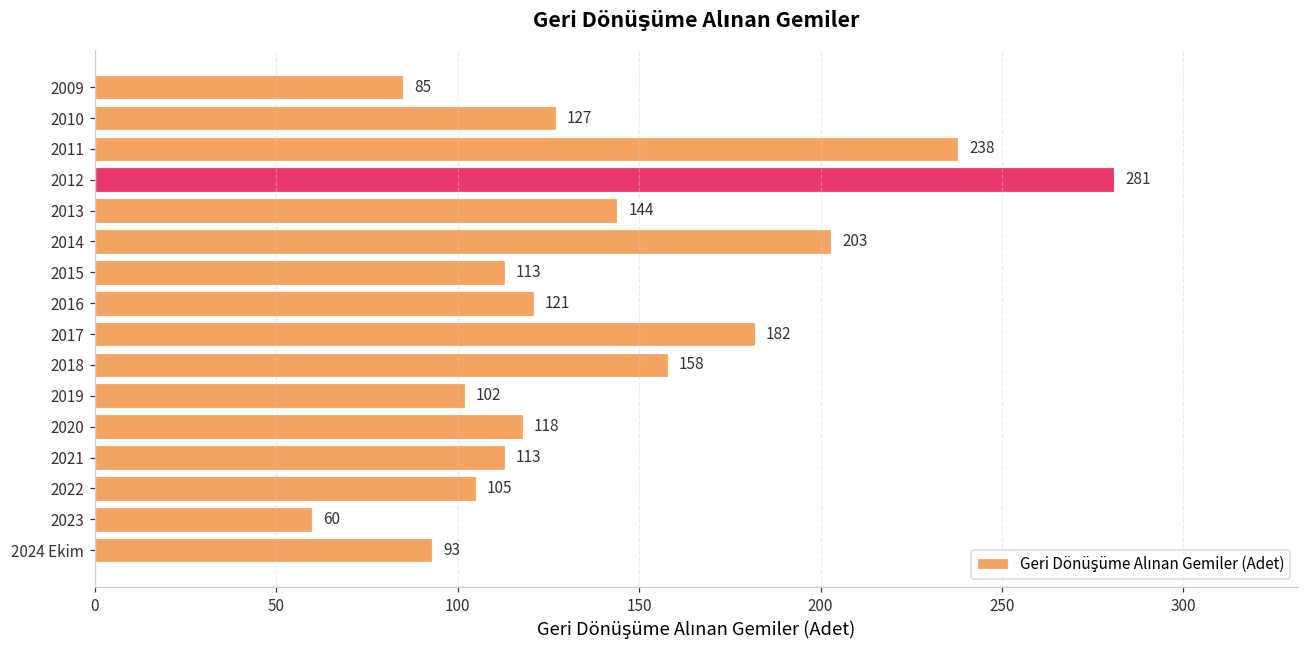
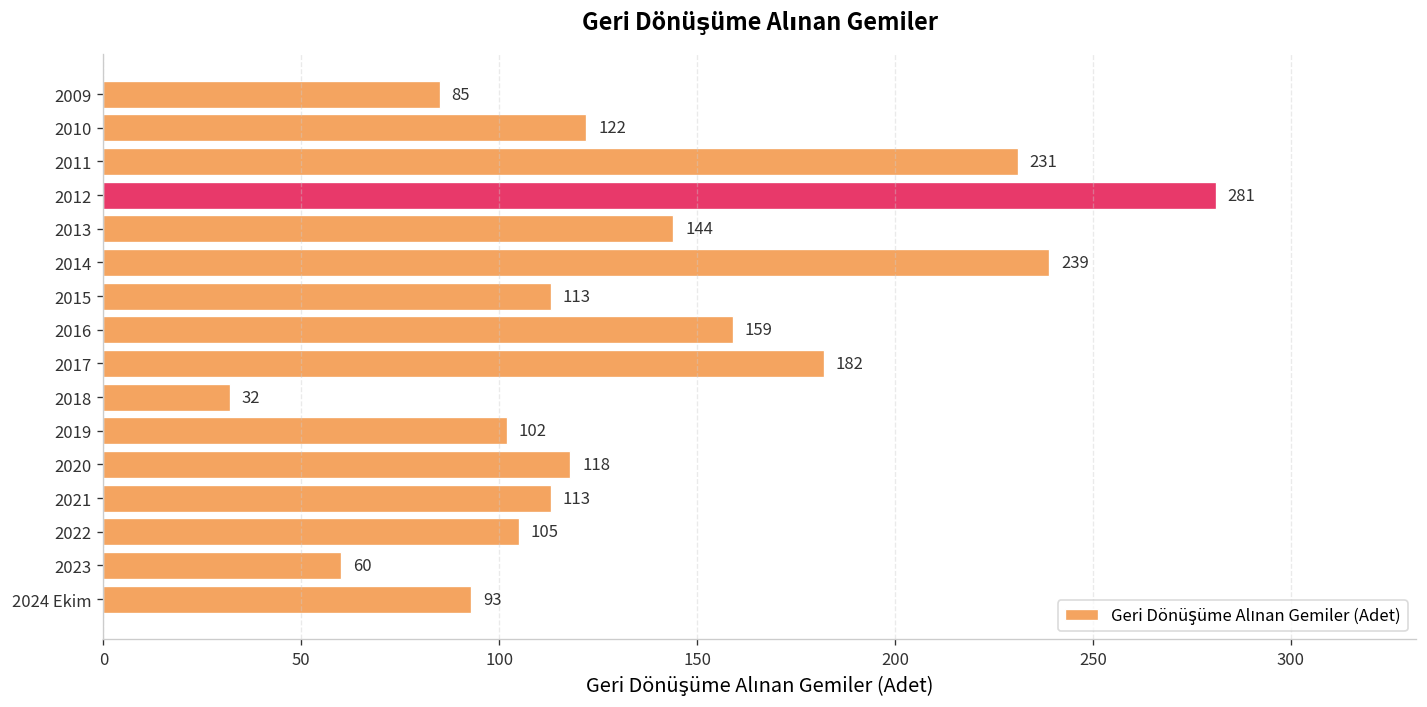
  {
    "2009": 85,
-   "2010": 127,
-   "2011": 238,
+   "2010": 122,
+   "2011": 231,
    "2012": 281,
    "2013": 144,
-   "2014": 203,
+   "2014": 239,
    "2015": 113,
-   "2016": 121,
+   "2016": 159,
    "2017": 182,
-   "2018": 158,
+   "2018": 32,
    "2019": 102,
    "2020": 118,
    "2021": 113,
    "2022": 105,
    "2023": 60,
    "2024 Ekim": 93
  }
